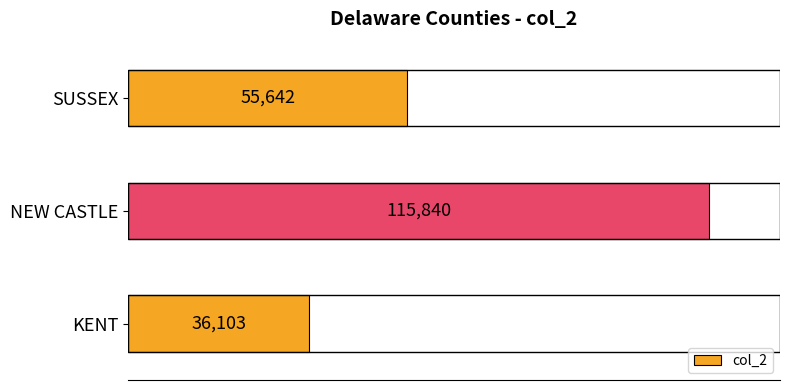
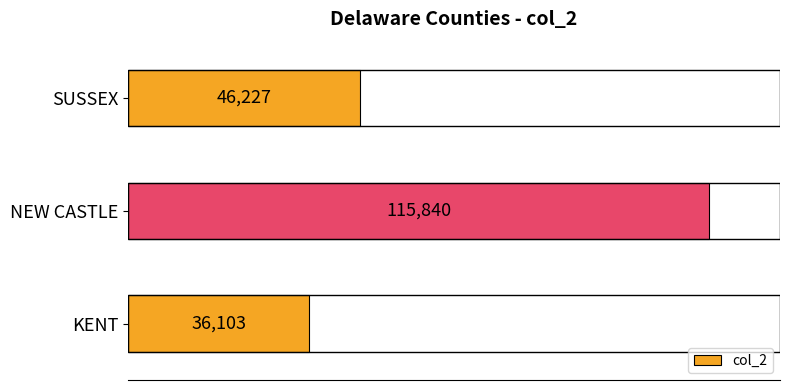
  {
-   "SUSSEX": "55,642",
+   "SUSSEX": "46,227",
    "NEW CASTLE": "115,840",
    "KENT": "36,103"
  }
